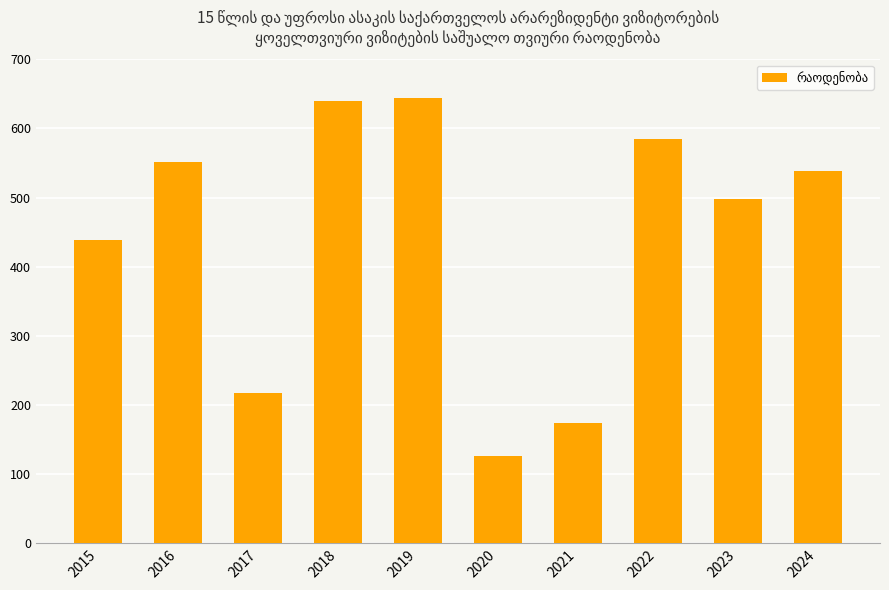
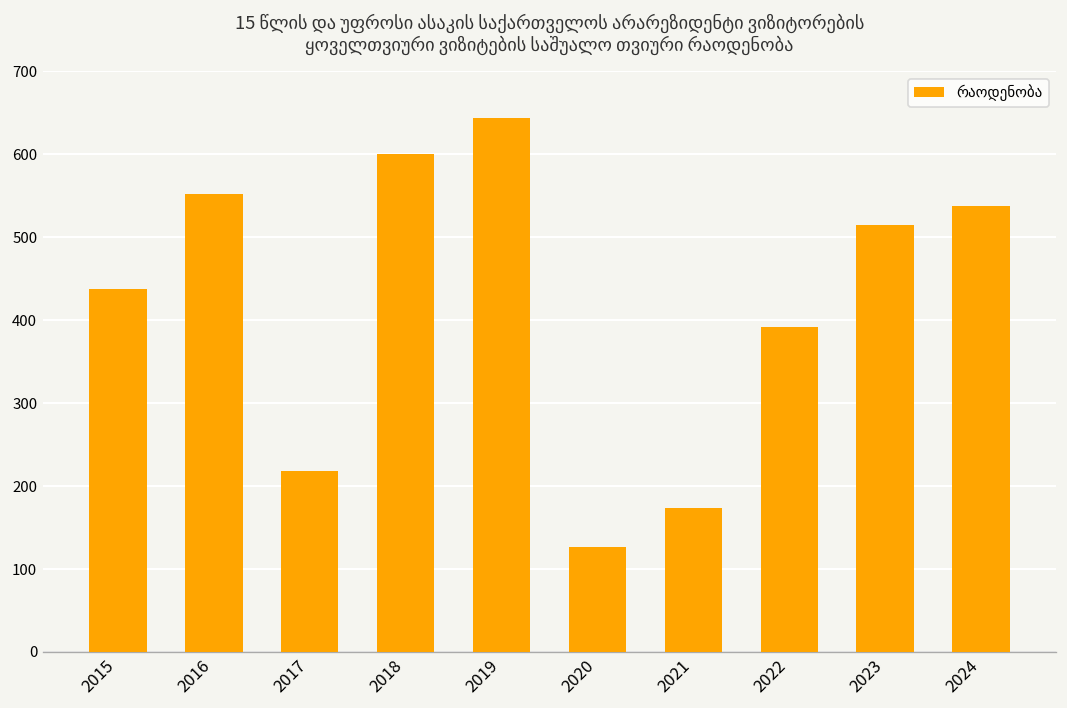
  {
    "2015": 440,
    "2016": 550,
    "2017": 220,
-   "2018": 640,
+   "2018": 600,
    "2019": 640,
    "2020": 130,
    "2021": 170,
-   "2022": 580,
-   "2023": 500,
+   "2022": 390,
+   "2023": 510,
    "2024": 540
  }
